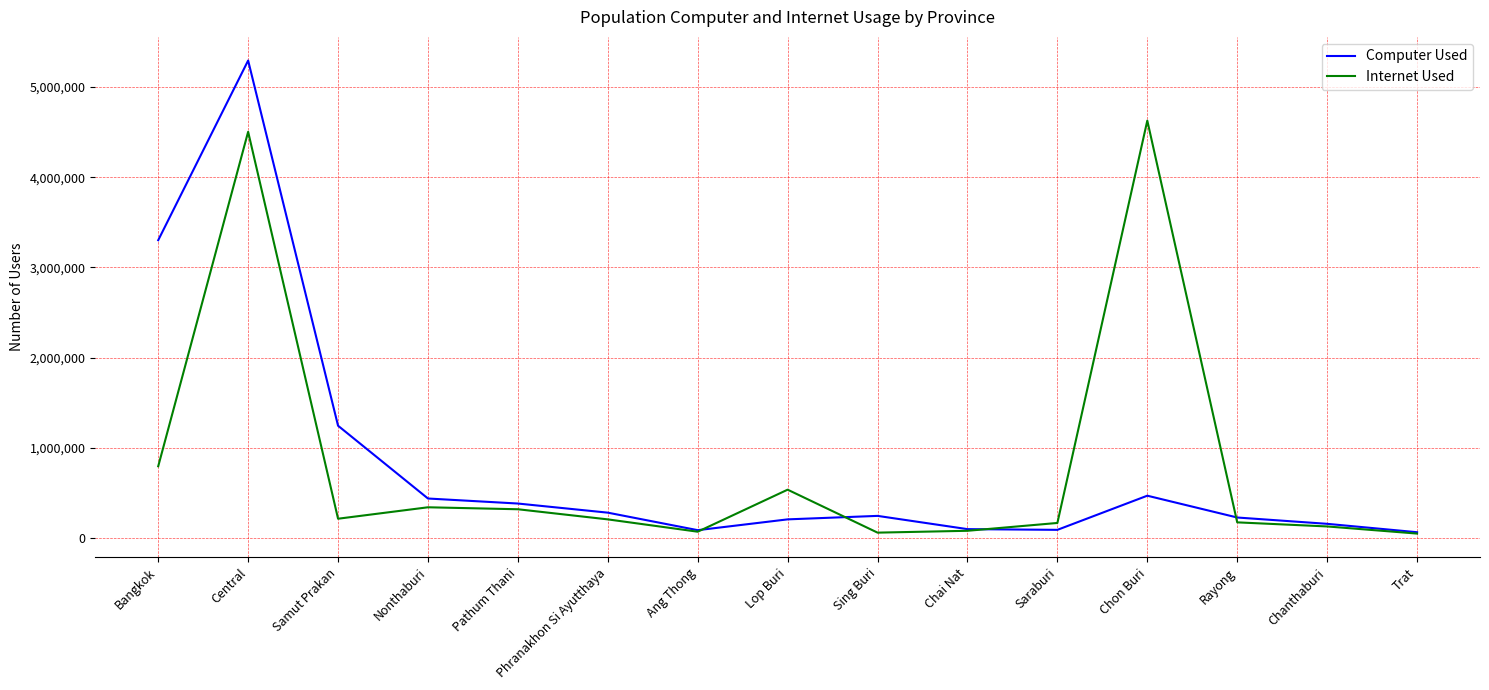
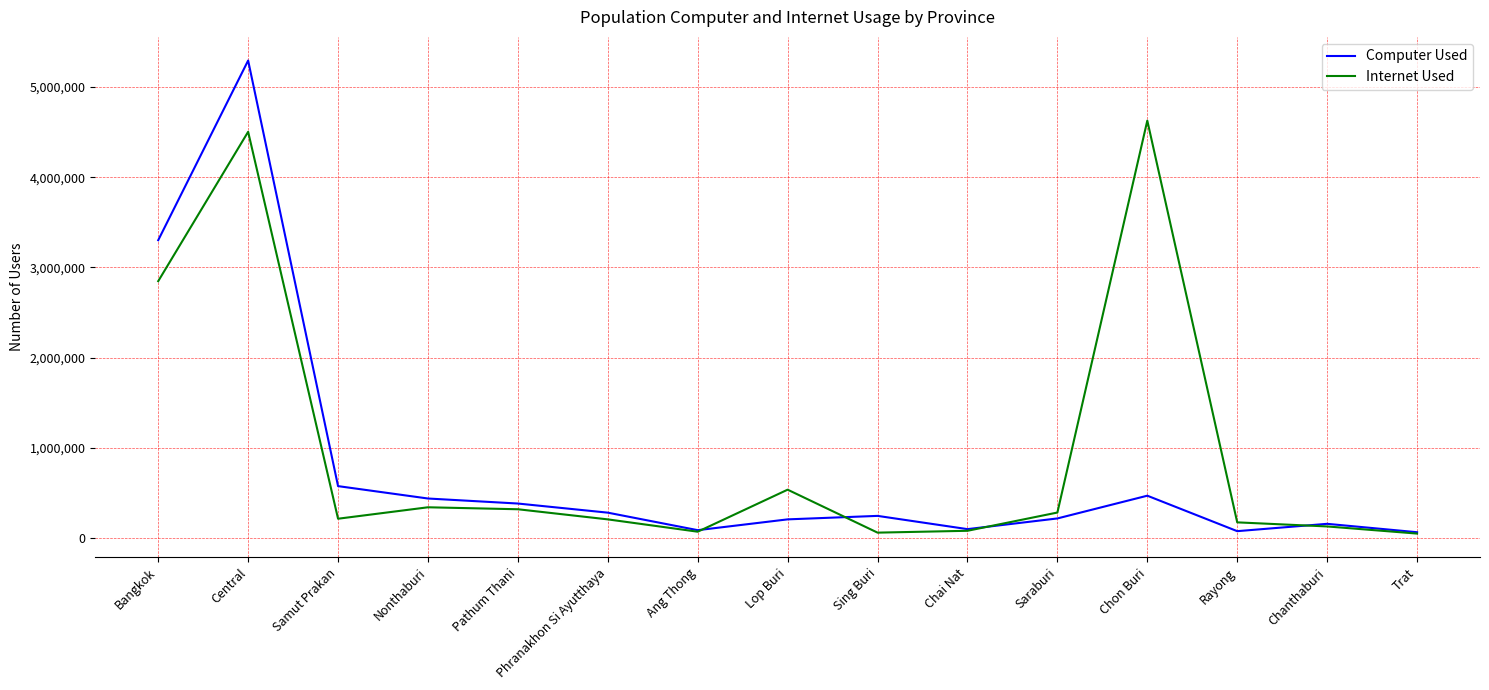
  {
    "Computer Used": {
      "Bangkok": "3,300,000",
      "Central": "5,300,000",
-     "Samut Prakan": "1,200,000",
+     "Samut Prakan": "600,000",
      "Nonthaburi": "400,000",
      "Pathum Thani": "400,000",
      "Phranakhon Si Ayutthaya": "300,000",
      "Lop Buri": "200,000",
      "Sing Buri": "200,000",
-     "Saraburi": "100,000",
+     "Saraburi": "200,000",
      "Chon Buri": "500,000",
-     "Rayong": "200,000",
+     "Rayong": "100,000",
      "Chanthaburi": "200,000"
    },
    "Internet Used": {
-     "Bangkok": "800,000",
+     "Bangkok": "2,800,000",
      "Central": "4,500,000",
      "Samut Prakan": "200,000",
      "Nonthaburi": "300,000",
      "Pathum Thani": "300,000",
      "Phranakhon Si Ayutthaya": "200,000",
      "Lop Buri": "500,000",
      "Sing Buri": "100,000",
-     "Saraburi": "200,000",
+     "Saraburi": "300,000",
      "Chon Buri": "4,600,000",
      "Rayong": "200,000",
      "Chanthaburi": "100,000"
    }
  }
